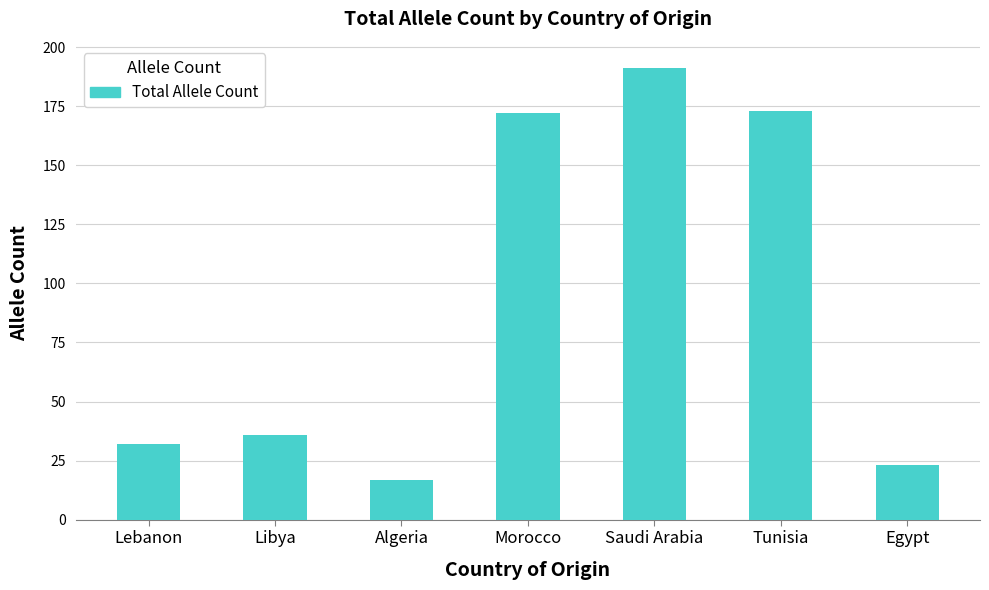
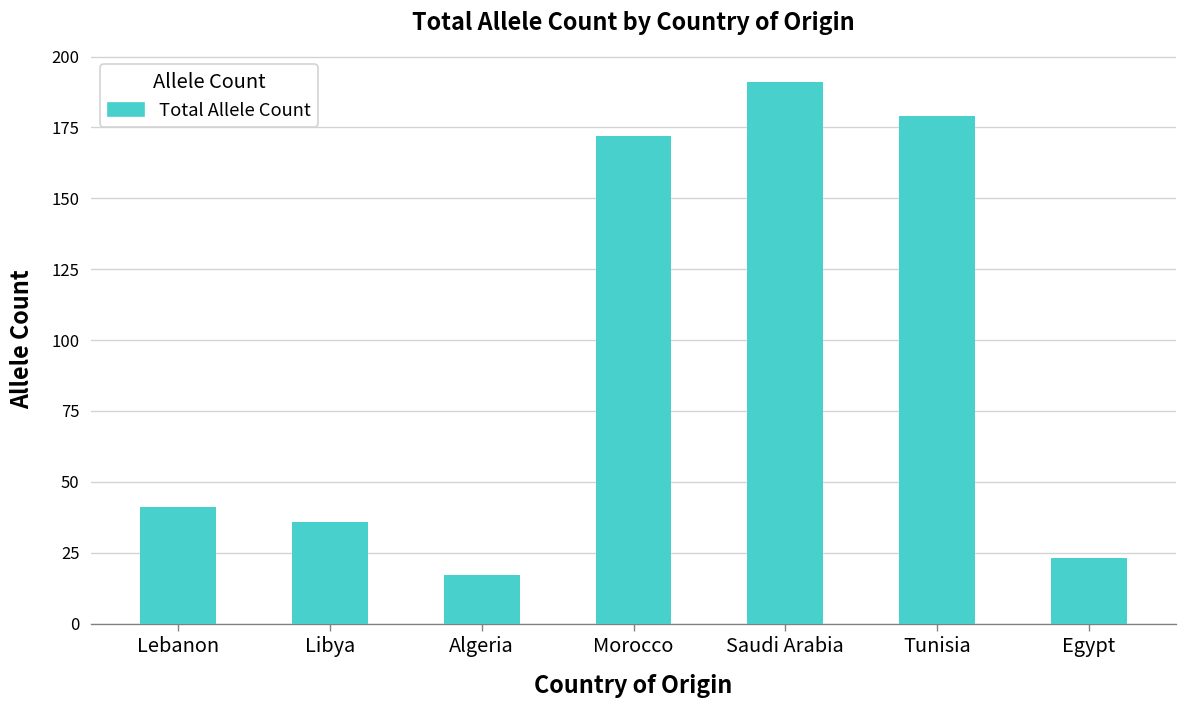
  {
-   "Lebanon": 32,
+   "Lebanon": 41,
    "Libya": 36,
    "Algeria": 17,
    "Morocco": 172,
    "Saudi Arabia": 191,
-   "Tunisia": 173,
+   "Tunisia": 179,
    "Egypt": 23
  }
